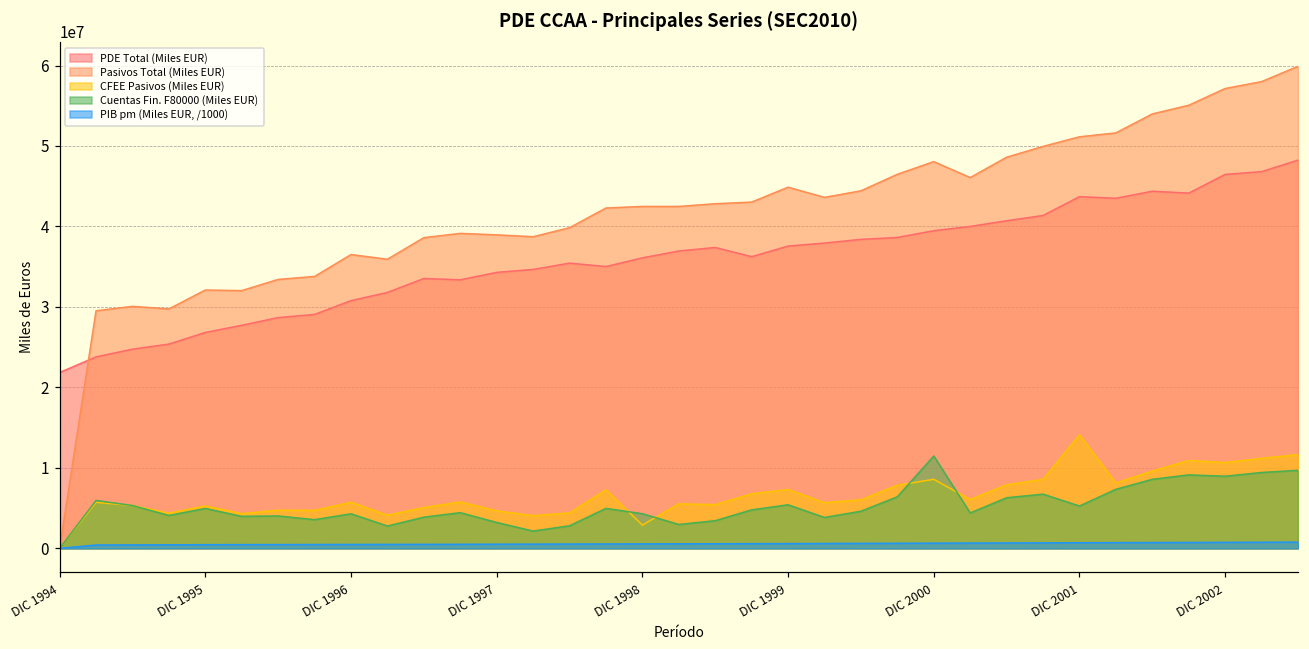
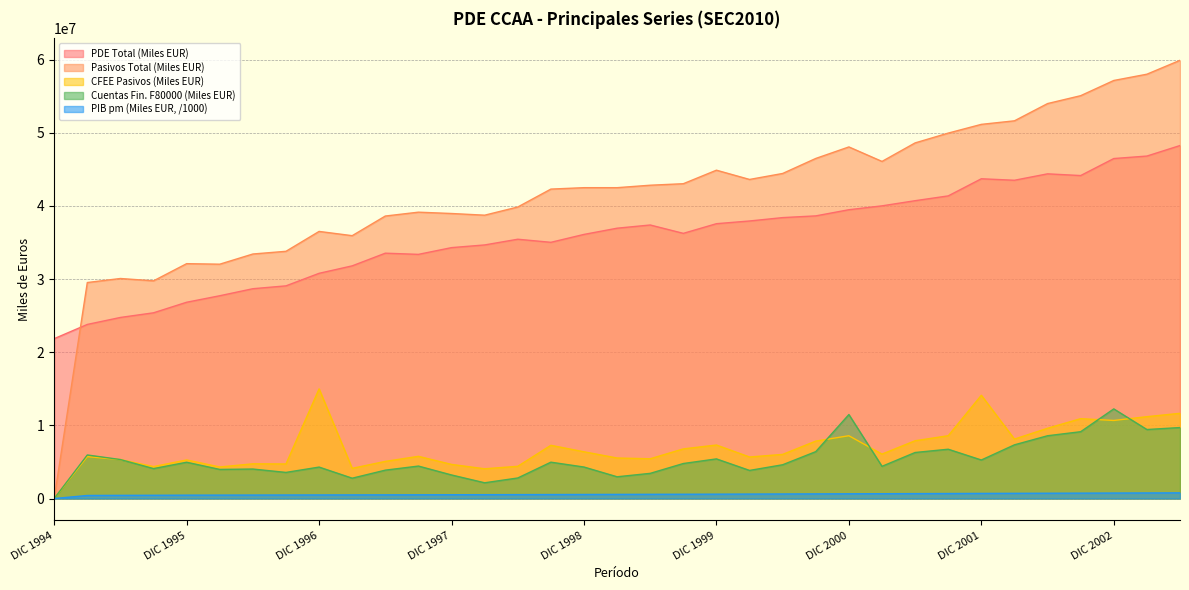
  {
    "CFEE Pasivos (Miles EUR)": {
-     "DIC 1996": 6000000,
+     "DIC 1996": 15000000,
      "DIC 1997": 5000000,
-     "DIC 1998": 3000000,
+     "DIC 1998": 6000000,
      "DIC 1999": 7000000,
      "DIC 2000": 9000000,
      "DIC 2001": 14000000,
      "DIC 2002": 11000000
    },
    "Cuentas Fin. F80000 (Miles EUR)": {
      "DIC 1996": 4000000,
      "DIC 1997": 3000000,
      "DIC 1998": 4000000,
      "DIC 1999": 5000000,
      "DIC 2000": 11000000,
      "DIC 2001": 5000000,
-     "DIC 2002": 9000000
+     "DIC 2002": 12000000
    },
    "PIB pm (Miles EUR, /1000)": {
      "DIC 1995": 0,
      "DIC 1996": 0,
      "DIC 1997": 1000000,
      "DIC 1998": 1000000,
      "DIC 1999": 1000000,
      "DIC 2000": 1000000,
      "DIC 2001": 1000000,
      "DIC 2002": 1000000
    }
  }
